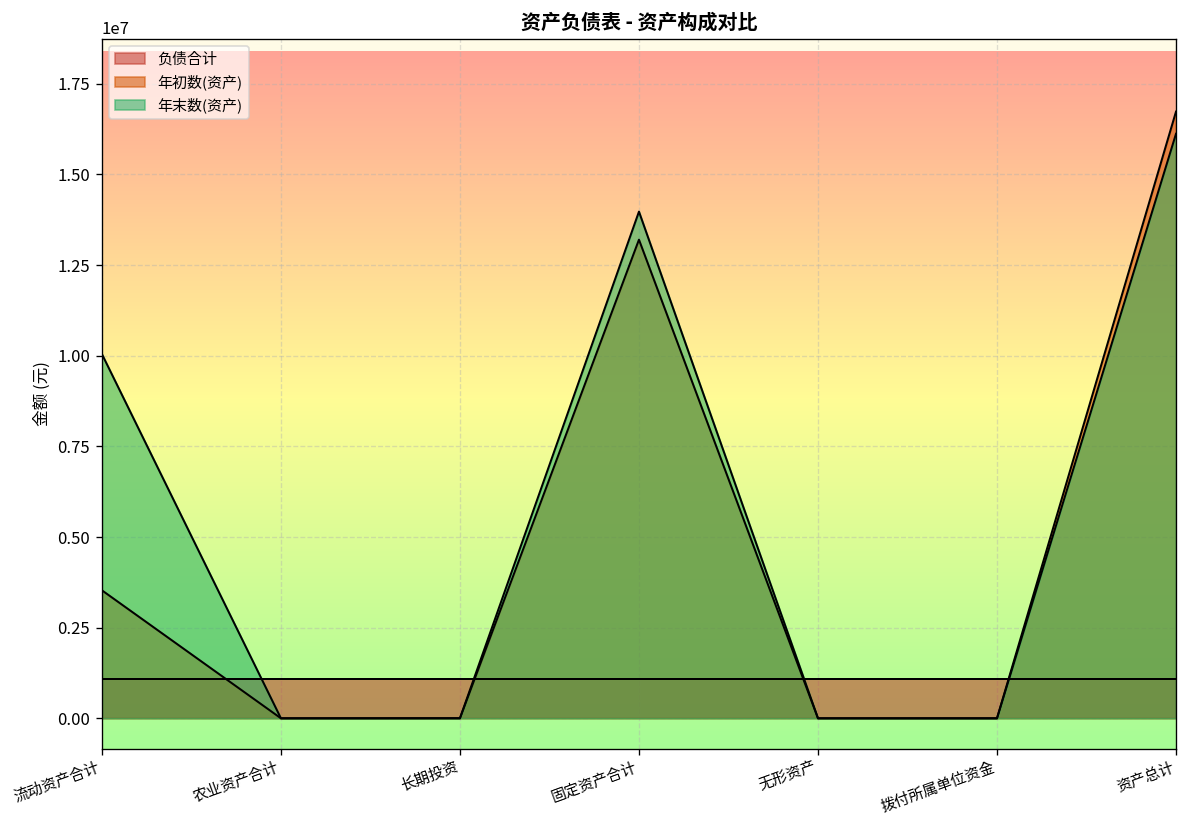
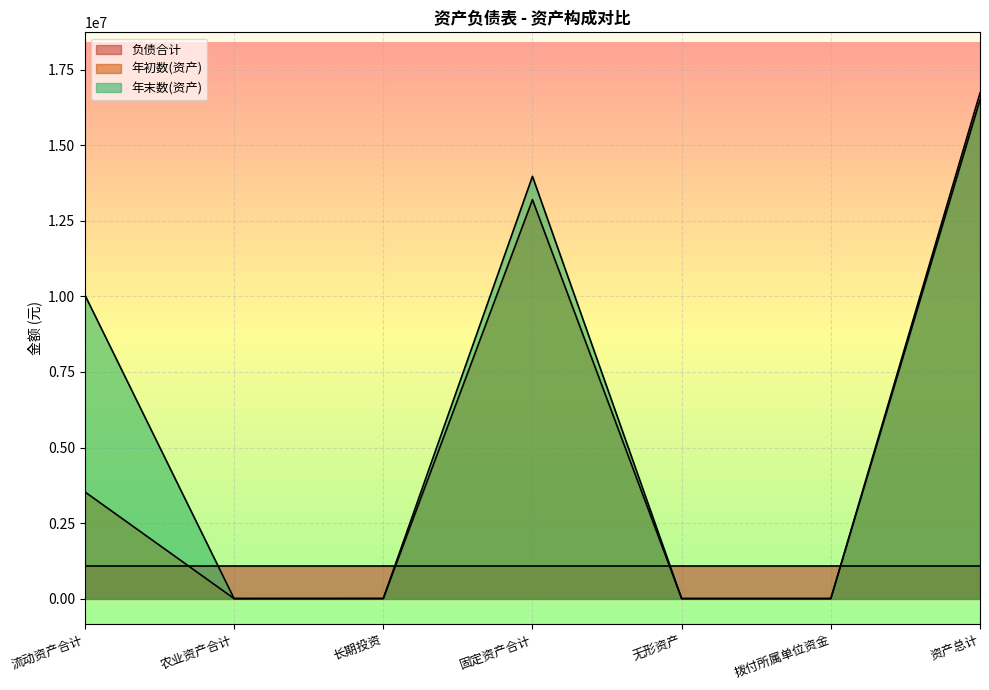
  {
    "年末数(资产)": {
      "流动资产合计": 10000000,
      "固定资产合计": 14000000,
-     "资产总计": 16100000
+     "资产总计": 16500000
    }
  }
